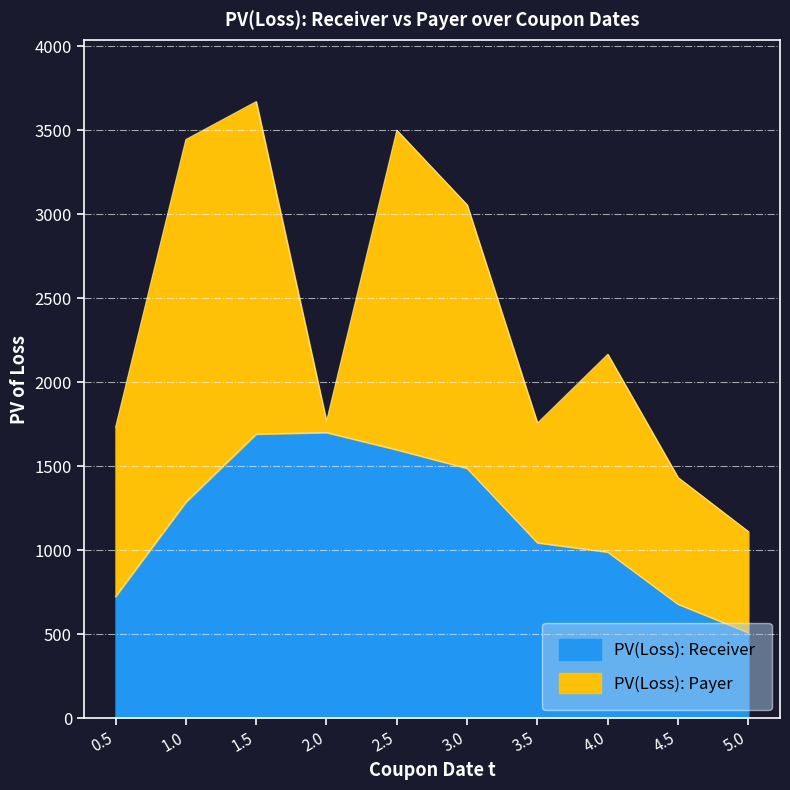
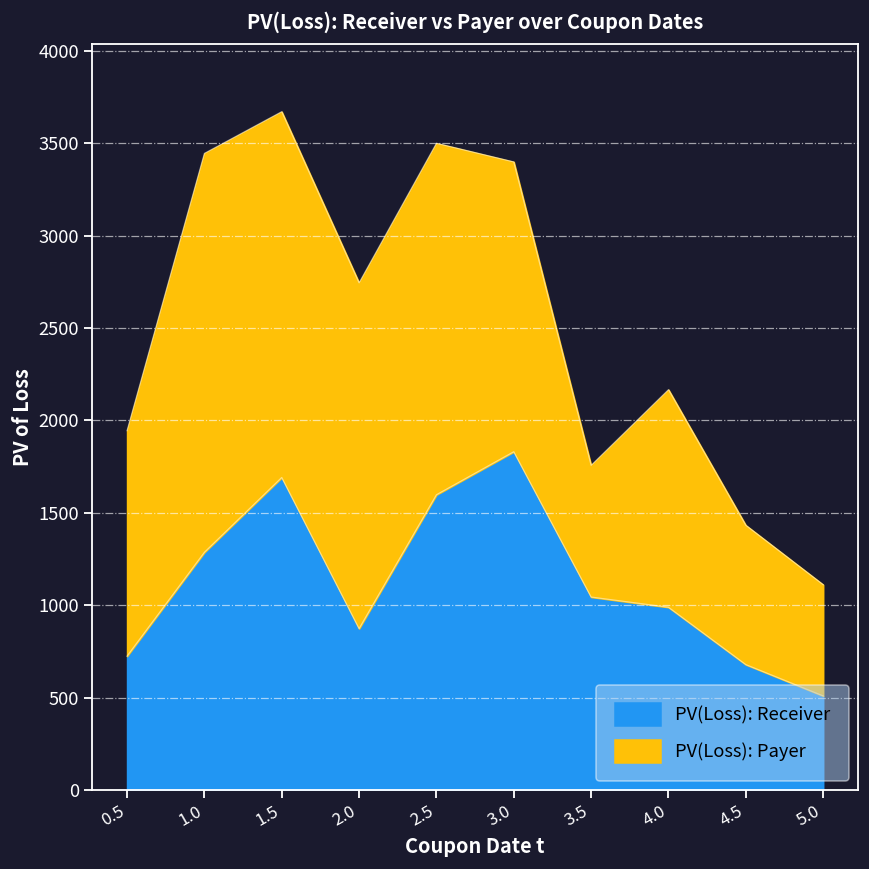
  {
    "PV(Loss): Receiver": {
      "0.5": 720,
      "1.0": 1290,
      "1.5": 1690,
-     "2.0": 1700,
+     "2.0": 870,
      "2.5": 1600,
-     "3.0": 1490,
+     "3.0": 1830,
      "3.5": 1040,
      "4.0": 990,
      "4.5": 680
    },
    "PV(Loss): Payer": {
-     "0.5": 1010,
+     "0.5": 1220,
      "1.0": 2160,
      "1.5": 1980,
-     "2.0": 70,
+     "2.0": 1870,
      "2.5": 1900,
      "3.0": 1570,
      "3.5": 710,
      "4.0": 1180,
      "4.5": 750,
      "5.0": 600
    }
  }
